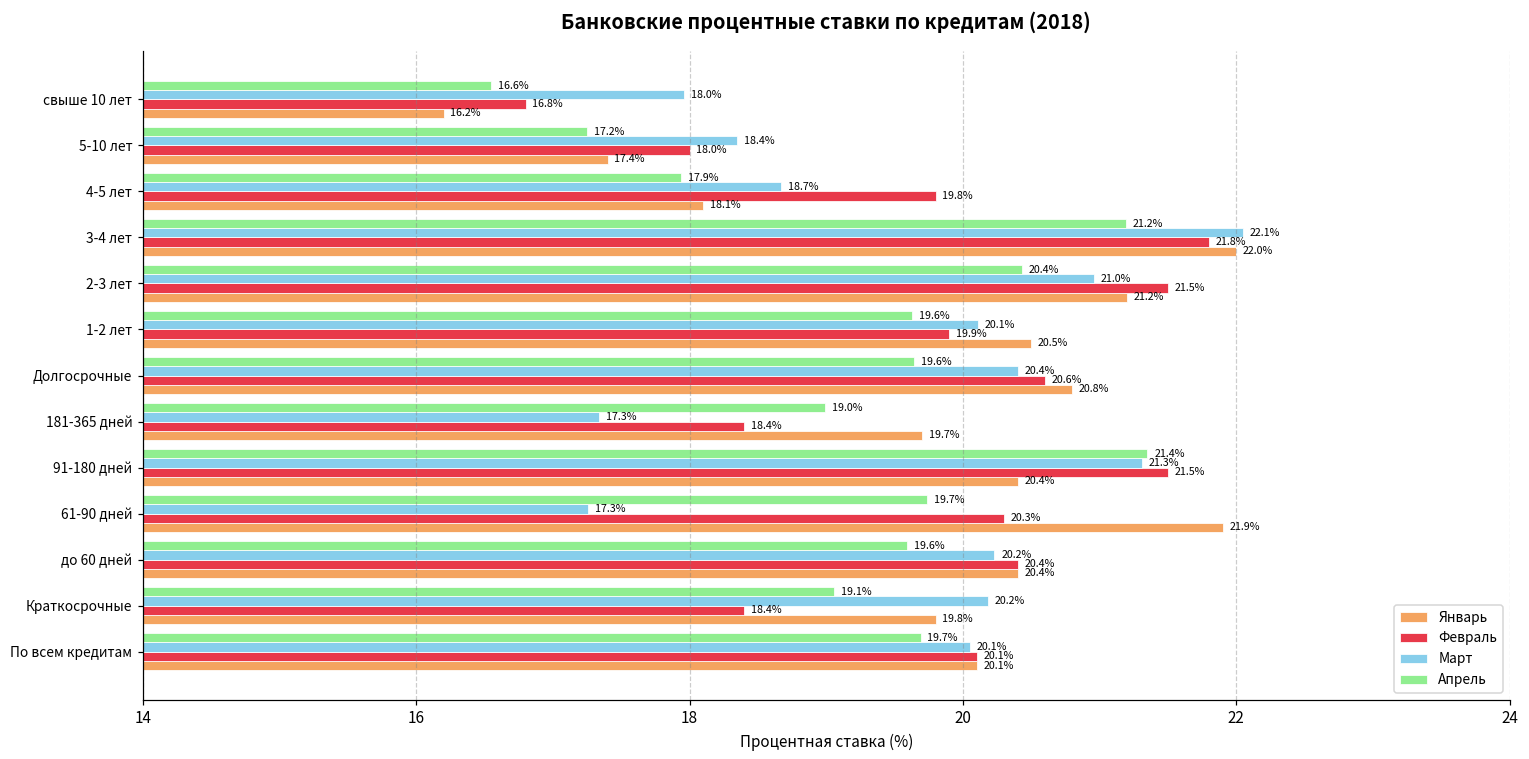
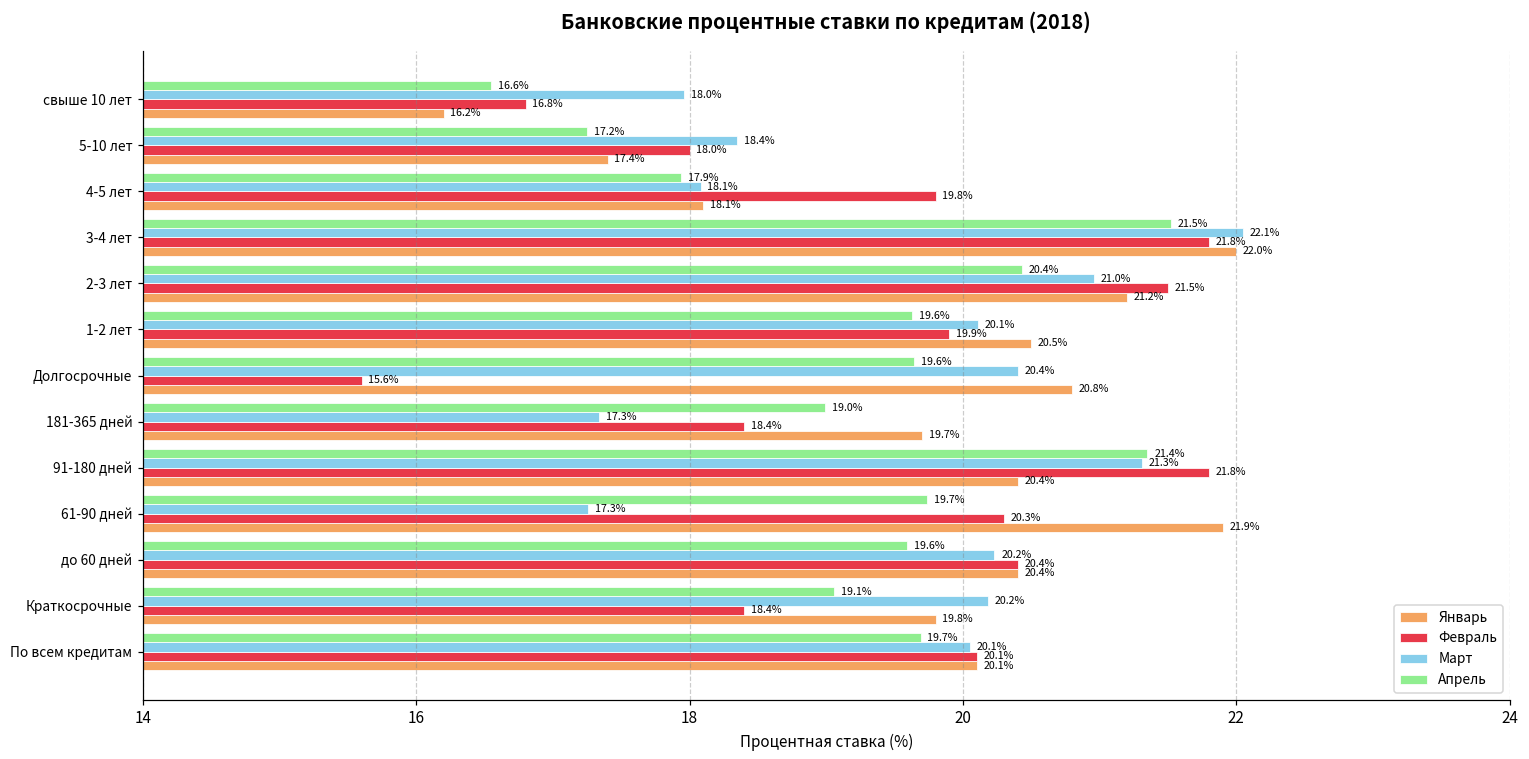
  {
    "Январь": {
      "свыше 10 лет": "16.2%",
      "5-10 лет": "17.4%",
      "4-5 лет": "18.1%",
      "3-4 лет": "22.0%",
      "2-3 лет": "21.2%",
      "1-2 лет": "20.5%",
      "Долгосрочные": "20.8%",
      "181-365 дней": "19.7%",
      "91-180 дней": "20.4%",
      "61-90 дней": "21.9%",
      "Краткосрочные": "19.8%"
    },
    "Февраль": {
      "свыше 10 лет": "16.8%",
      "5-10 лет": "18.0%",
      "4-5 лет": "19.8%",
      "3-4 лет": "21.8%",
      "2-3 лет": "21.5%",
      "1-2 лет": "19.9%",
-     "Долгосрочные": "20.6%",
+     "Долгосрочные": "15.6%",
      "181-365 дней": "18.4%",
-     "91-180 дней": "21.5%",
+     "91-180 дней": "21.8%",
      "61-90 дней": "20.3%",
      "Краткосрочные": "18.4%",
      "По всем кредитам": "20.1%"
    },
    "Март": {
      "свыше 10 лет": "18.0%",
      "5-10 лет": "18.4%",
-     "4-5 лет": "18.7%",
+     "4-5 лет": "18.1%",
      "3-4 лет": "22.1%",
      "2-3 лет": "21.0%",
      "1-2 лет": "20.1%",
      "Долгосрочные": "20.4%",
      "181-365 дней": "17.3%",
      "61-90 дней": "17.3%",
      "до 60 дней": "20.2%",
      "Краткосрочные": "20.2%"
    },
    "Апрель": {
      "свыше 10 лет": "16.6%",
      "5-10 лет": "17.2%",
      "4-5 лет": "17.9%",
-     "3-4 лет": "21.2%",
+     "3-4 лет": "21.5%",
      "2-3 лет": "20.4%",
      "1-2 лет": "19.6%",
      "Долгосрочные": "19.6%",
      "181-365 дней": "19.0%",
      "91-180 дней": "21.3%",
      "61-90 дней": "19.7%",
      "до 60 дней": "19.6%",
      "Краткосрочные": "19.1%",
      "По всем кредитам": "19.7%"
    }
  }
